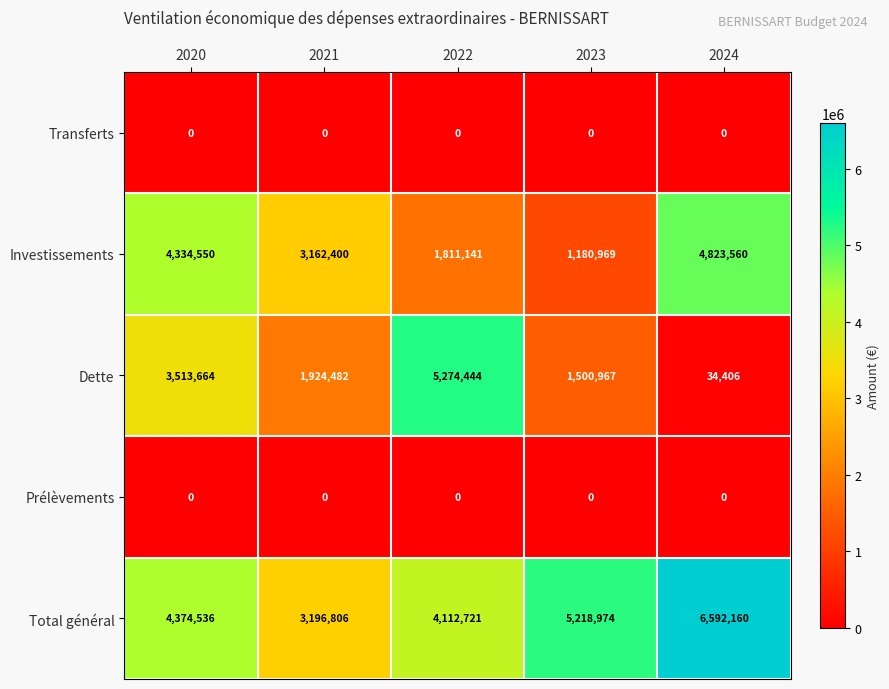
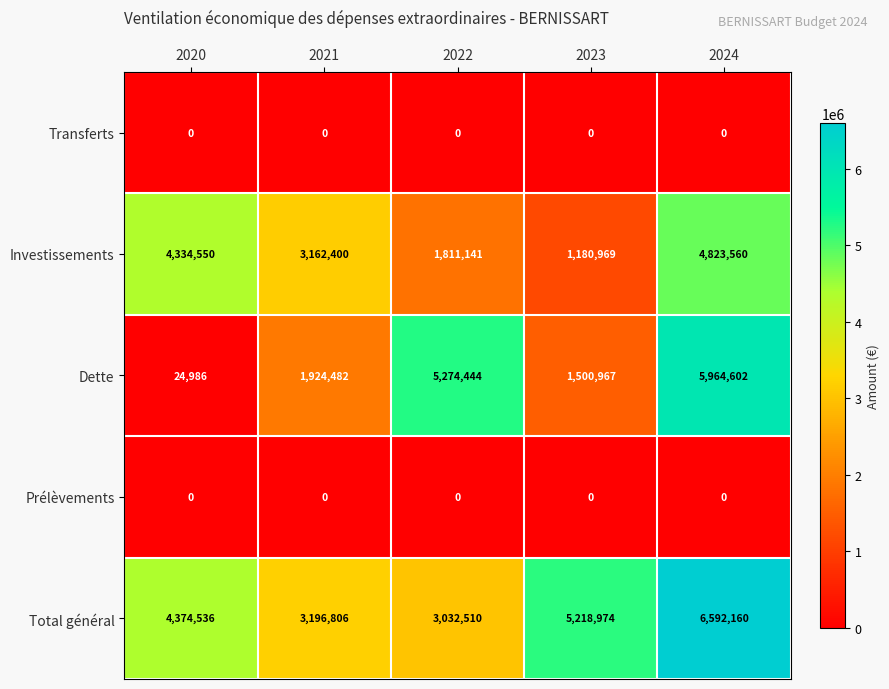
  {
    "Transferts": {
      "2020": "0",
      "2021": "0",
      "2022": "0",
      "2023": "0",
      "2024": "0"
    },
    "Investissements": {
      "2020": "4,334,550",
      "2021": "3,162,400",
      "2022": "1,811,141",
      "2023": "1,180,969",
      "2024": "4,823,560"
    },
    "Dette": {
-     "2020": "3,513,664",
+     "2020": "24,986",
      "2021": "1,924,482",
      "2022": "5,274,444",
      "2023": "1,500,967",
-     "2024": "34,406"
+     "2024": "5,964,602"
    },
    "Prélèvements": {
      "2020": "0",
      "2021": "0",
      "2022": "0",
      "2023": "0",
      "2024": "0"
    },
    "Total général": {
      "2020": "4,374,536",
      "2021": "3,196,806",
-     "2022": "4,112,721",
+     "2022": "3,032,510",
      "2023": "5,218,974",
      "2024": "6,592,160"
    }
  }
